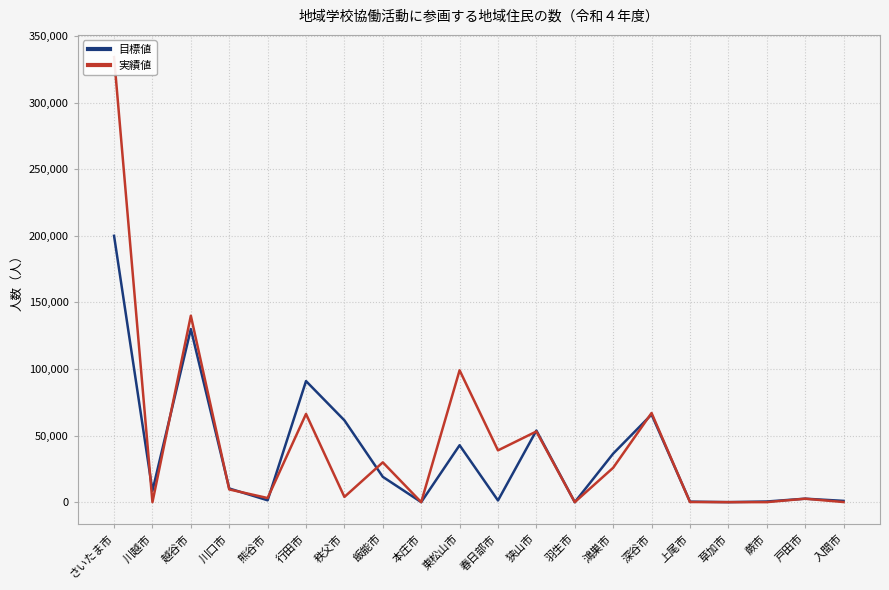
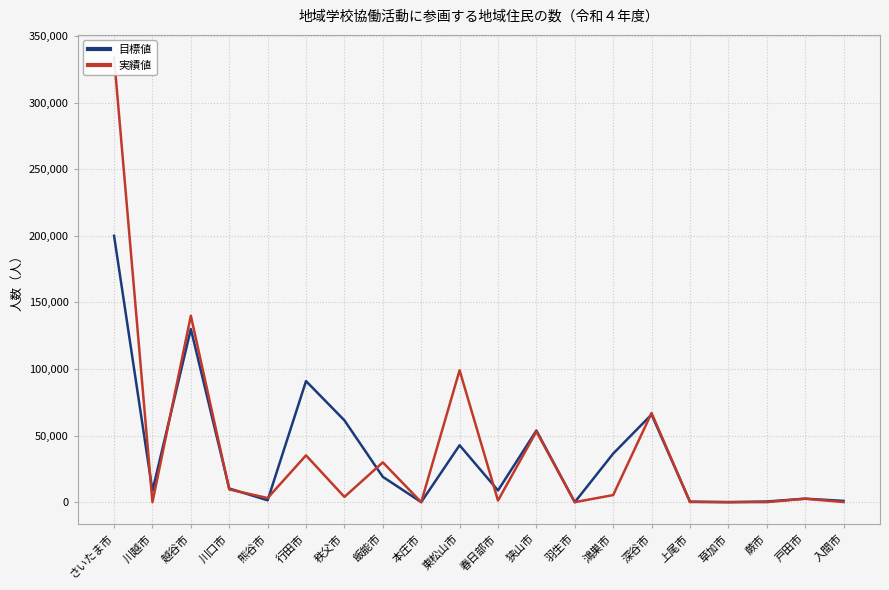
  {
    "目標値": {
      "さいたま市": "200,000",
      "川越市": "9,000",
      "越谷市": "130,000",
      "行田市": "91,000",
      "秩父市": "61,000",
      "飯能市": "19,000",
      "東松山市": "43,000",
-     "春日部市": "1,000",
+     "春日部市": "9,000",
      "鴻巣市": "36,000"
    },
    "実績値": {
      "川越市": "0",
      "越谷市": "140,000",
-     "行田市": "66,000",
+     "行田市": "35,000",
      "秩父市": "4,000",
      "飯能市": "30,000",
      "東松山市": "99,000",
-     "春日部市": "39,000",
-     "鴻巣市": "26,000"
+     "春日部市": "1,000",
+     "鴻巣市": "5,000"
    }
  }
